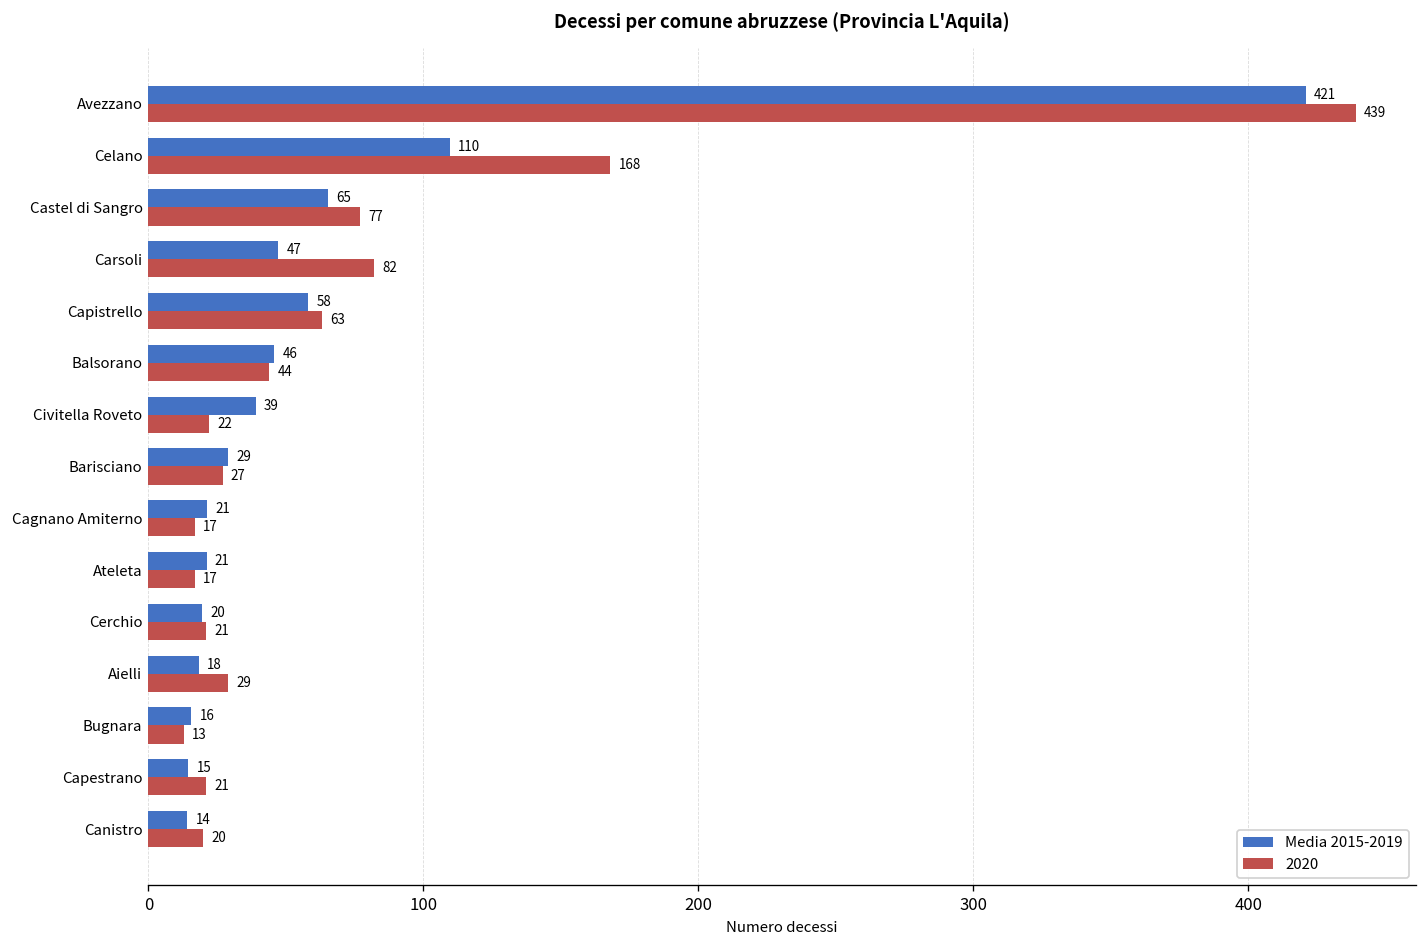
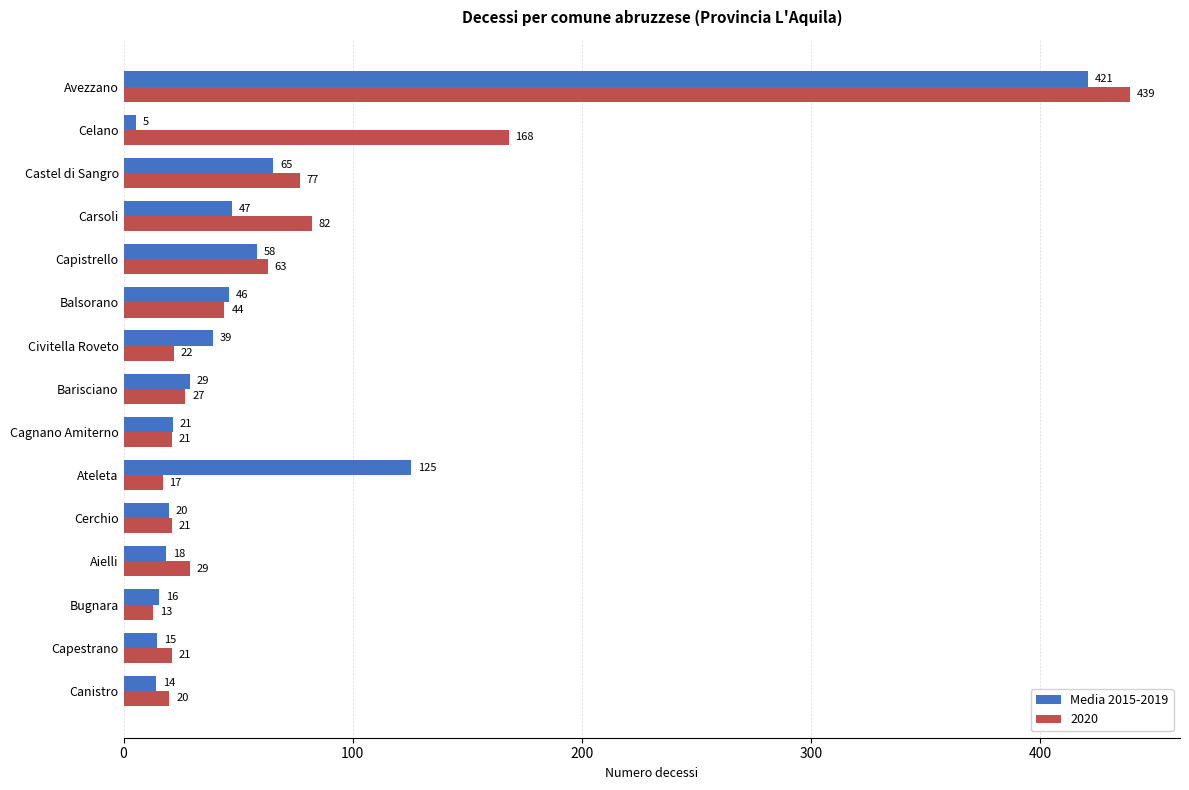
  {
    "Media 2015-2019": {
      "Avezzano": 421,
-     "Celano": 110,
+     "Celano": 5,
      "Castel di Sangro": 65,
      "Carsoli": 47,
      "Capistrello": 58,
      "Balsorano": 46,
      "Civitella Roveto": 39,
      "Barisciano": 29,
      "Cagnano Amiterno": 21,
-     "Ateleta": 21,
+     "Ateleta": 125,
      "Cerchio": 20,
      "Aielli": 18,
      "Bugnara": 16,
      "Capestrano": 15,
      "Canistro": 14
    },
    "2020": {
      "Avezzano": 439,
      "Celano": 168,
      "Castel di Sangro": 77,
      "Carsoli": 82,
      "Capistrello": 63,
      "Balsorano": 44,
      "Civitella Roveto": 22,
      "Barisciano": 27,
-     "Cagnano Amiterno": 17,
+     "Cagnano Amiterno": 21,
      "Ateleta": 17,
      "Cerchio": 21,
      "Aielli": 29,
      "Bugnara": 13,
      "Capestrano": 21,
      "Canistro": 20
    }
  }
